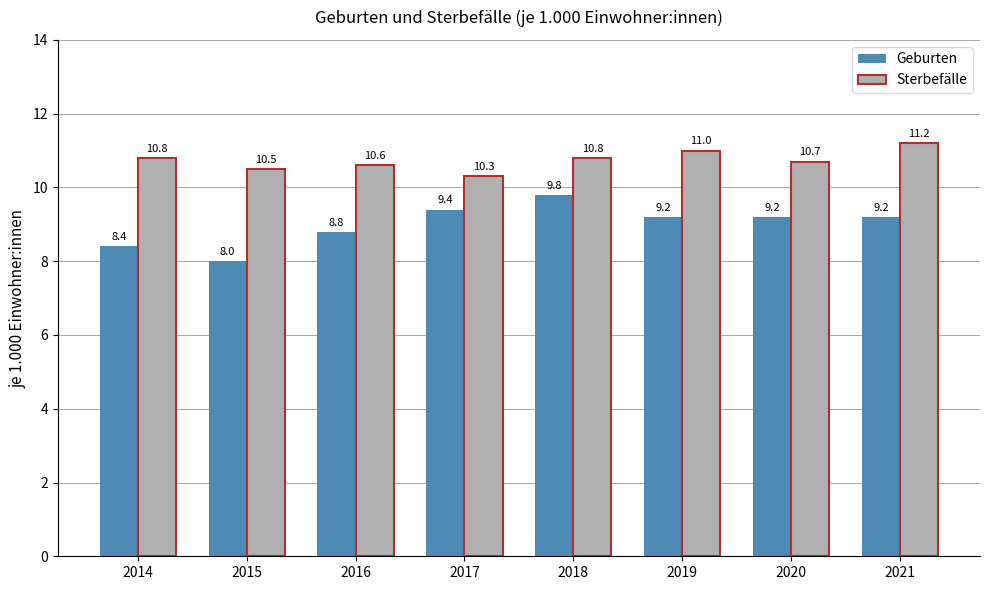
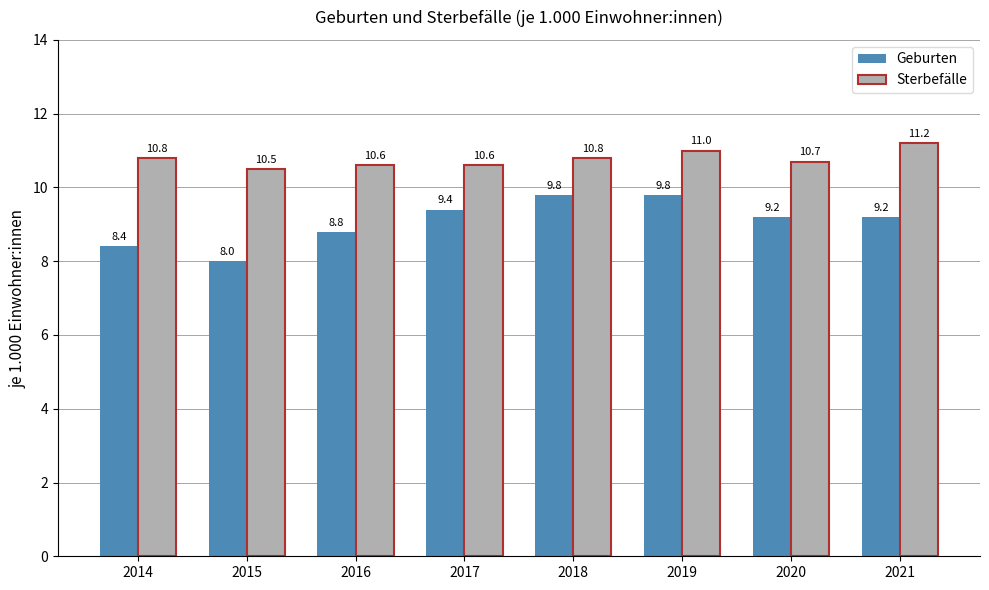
  {
    "Geburten": {
      "2014": 8.4,
      "2015": 8.0,
      "2016": 8.8,
      "2017": 9.4,
      "2018": 9.8,
-     "2019": 9.2,
+     "2019": 9.8,
      "2020": 9.2,
      "2021": 9.2
    },
    "Sterbefälle": {
      "2014": 10.8,
      "2015": 10.5,
      "2016": 10.6,
-     "2017": 10.3,
+     "2017": 10.6,
      "2018": 10.8,
      "2019": 11.0,
      "2020": 10.7,
      "2021": 11.2
    }
  }
